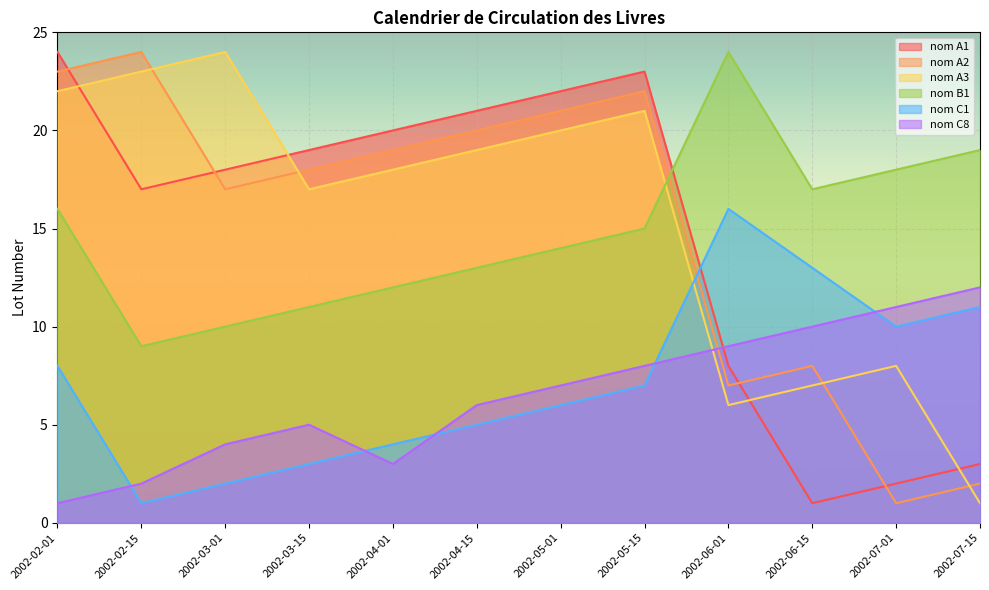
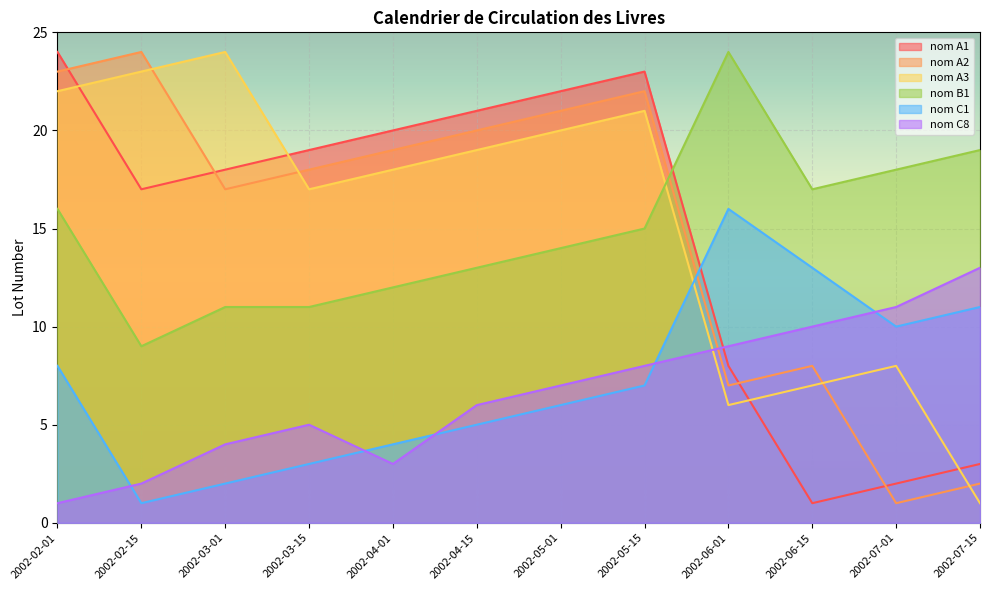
  {
    "nom B1": {
      "2002-02-01": 16,
      "2002-02-15": 9,
-     "2002-03-01": 10,
+     "2002-03-01": 11,
      "2002-03-15": 11,
      "2002-04-01": 12,
      "2002-04-15": 13,
      "2002-05-01": 14,
      "2002-05-15": 15,
      "2002-06-01": 24,
      "2002-06-15": 17,
      "2002-07-01": 18,
      "2002-07-15": 19
    },
    "nom C1": {
      "2002-02-01": 8,
      "2002-02-15": 1,
      "2002-03-01": 2,
      "2002-03-15": 3,
      "2002-04-01": 4,
      "2002-04-15": 5,
      "2002-05-01": 6,
      "2002-05-15": 7,
      "2002-06-01": 16,
      "2002-06-15": 13,
      "2002-07-01": 10,
      "2002-07-15": 11
    },
    "nom C8": {
      "2002-02-01": 1,
      "2002-02-15": 2,
      "2002-03-01": 4,
      "2002-03-15": 5,
      "2002-04-01": 3,
      "2002-04-15": 6,
      "2002-05-01": 7,
      "2002-05-15": 8,
      "2002-06-01": 9,
      "2002-06-15": 10,
      "2002-07-01": 11,
-     "2002-07-15": 12
+     "2002-07-15": 13
    }
  }
